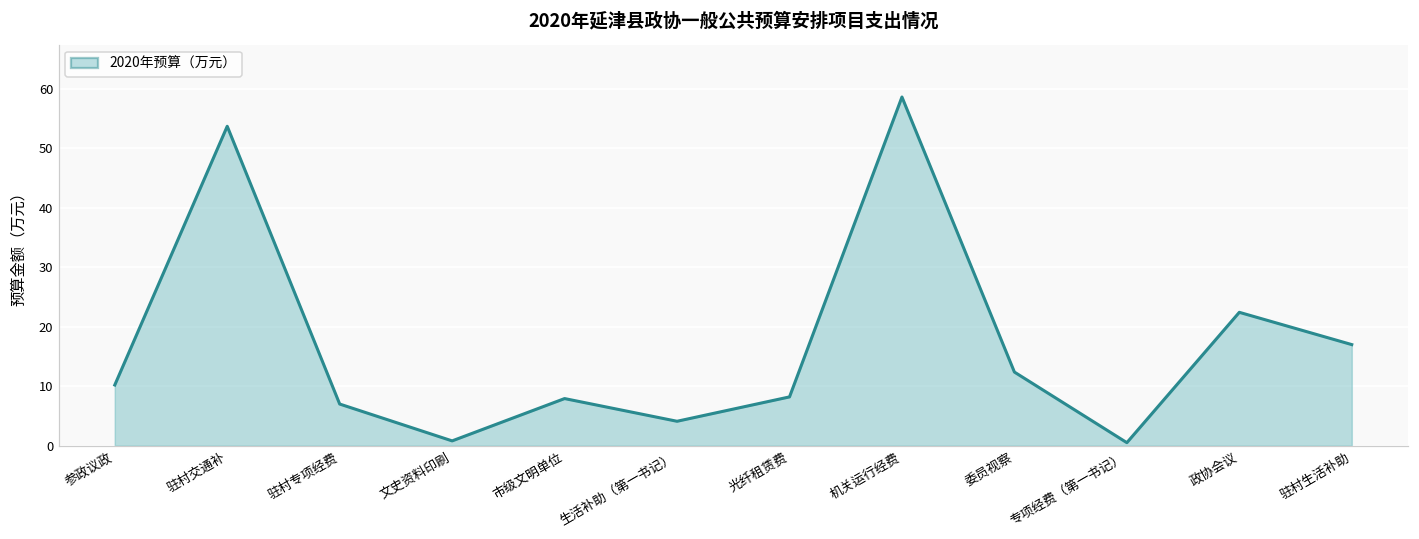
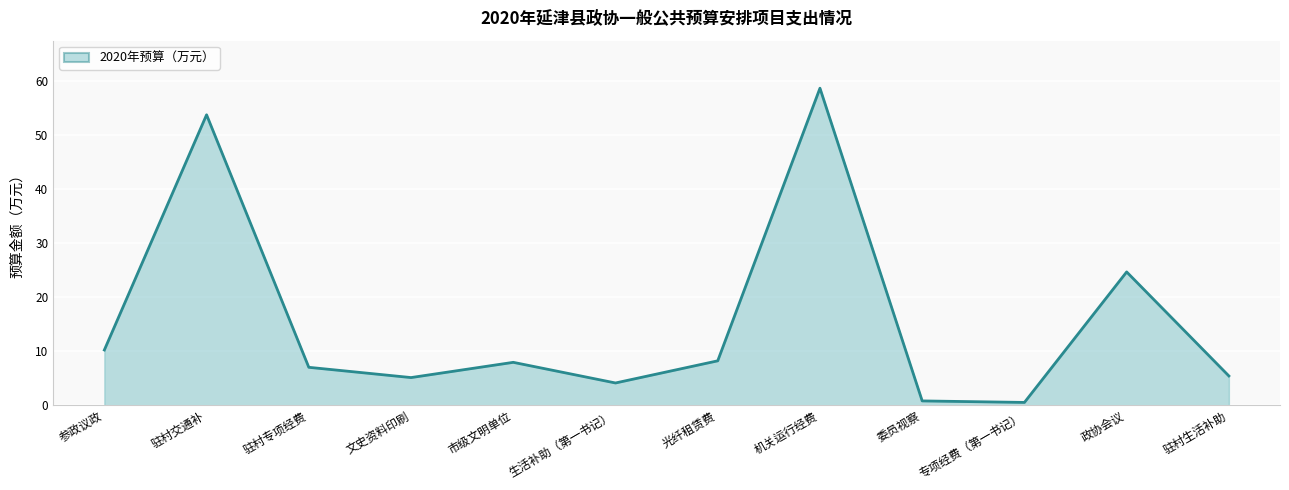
  {
    "参政议政": 10,
    "驻村交通补": 54,
    "驻村专项经费": 7,
-   "文史资料印刷": 1,
+   "文史资料印刷": 5,
    "市级文明单位": 8,
    "生活补助（第一书记）": 4,
    "光纤租赁费": 8,
    "机关运行经费": 59,
-   "委员视察": 12,
+   "委员视察": 1,
    "专项经费（第一书记）": 1,
-   "政协会议": 22,
-   "驻村生活补助": 17
+   "政协会议": 25,
+   "驻村生活补助": 5
  }
